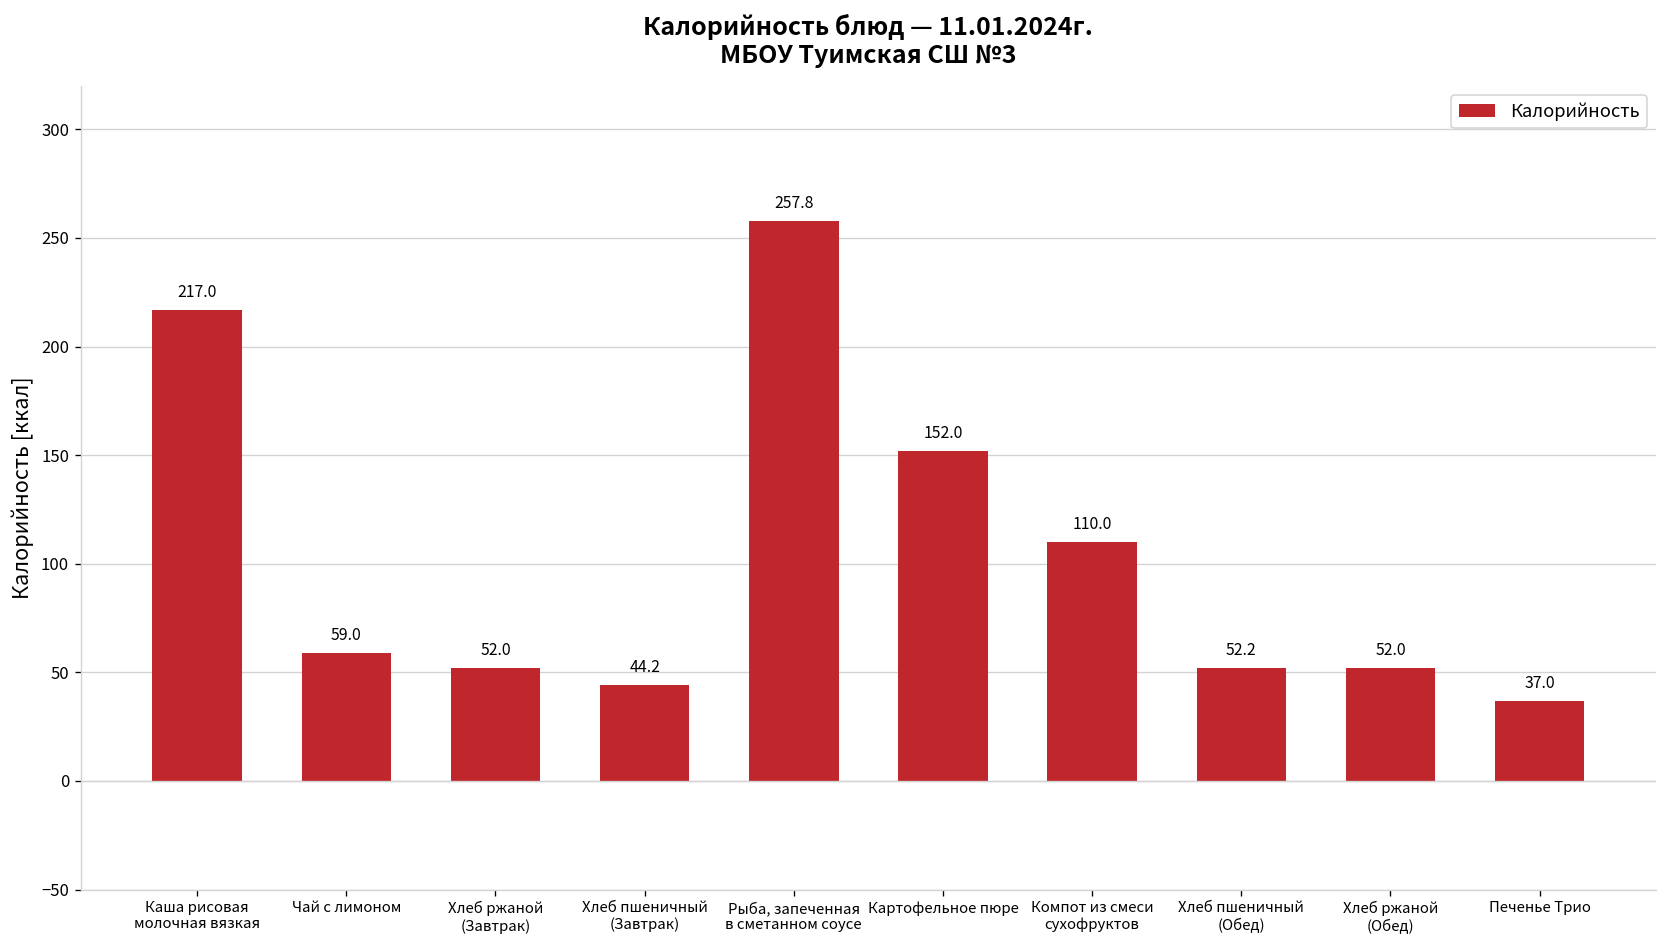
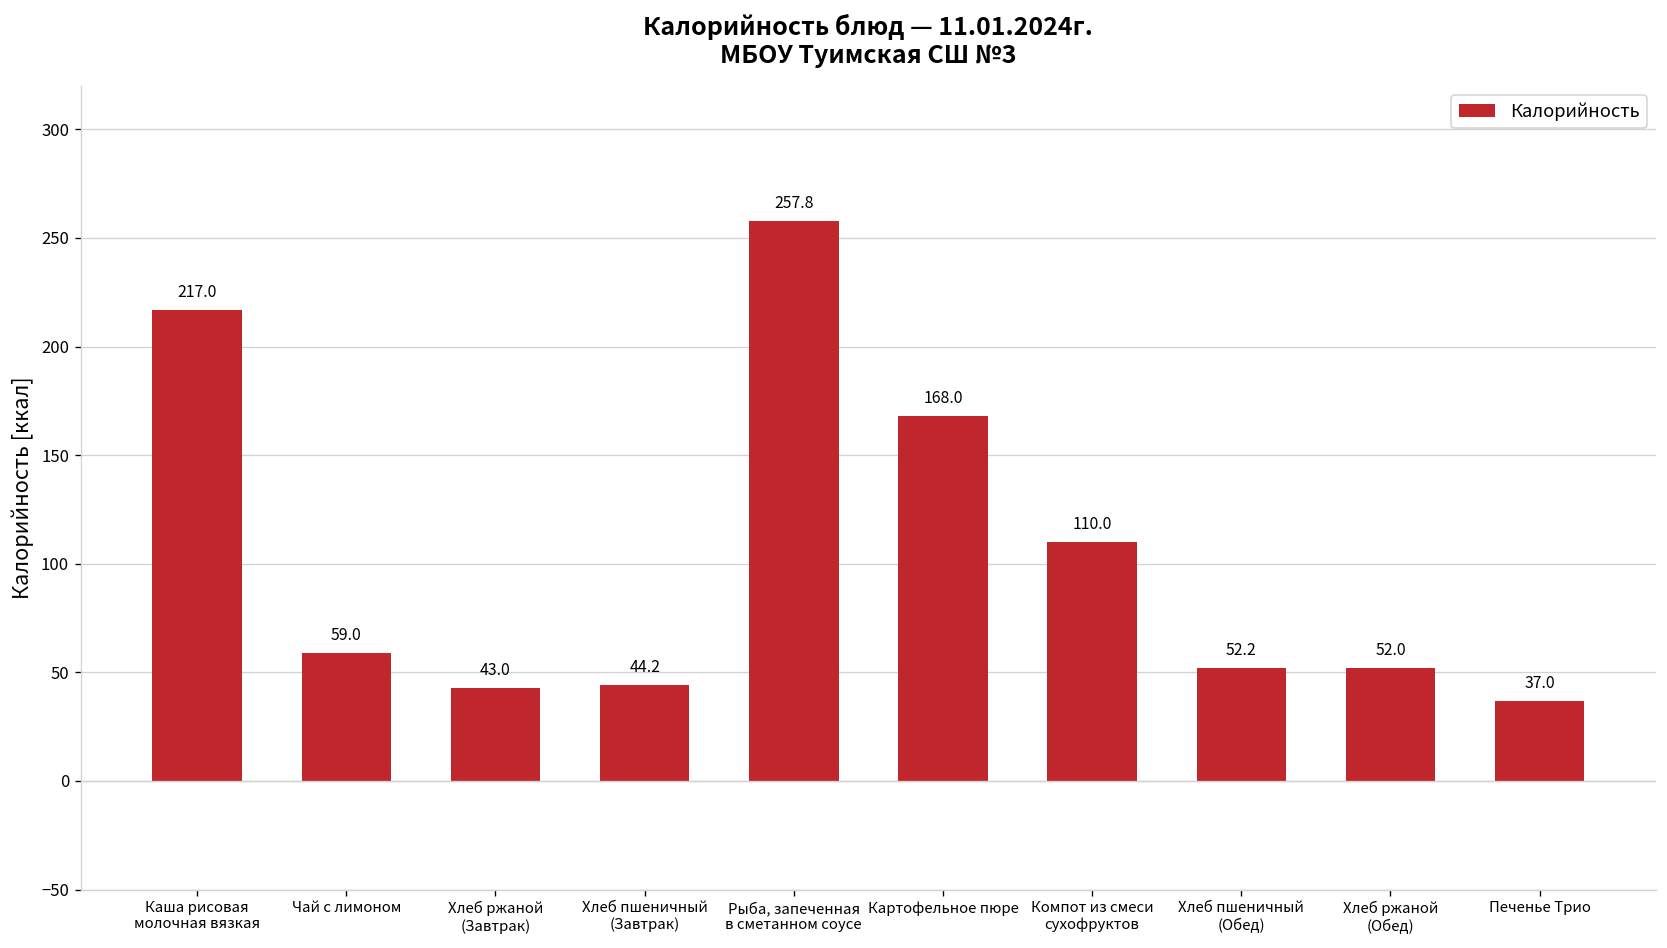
  {
    "Каша рисовая молочная вязкая": 217.0,
    "Чай с лимоном": 59.0,
-   "Хлеб ржаной (Завтрак)": 52.0,
+   "Хлеб ржаной (Завтрак)": 43.0,
    "Хлеб пшеничный (Завтрак)": 44.2,
    "Рыба, запеченная в сметанном соусе": 257.8,
-   "Картофельное пюре": 152.0,
+   "Картофельное пюре": 168.0,
    "Компот из смеси сухофруктов": 110.0,
    "Хлеб пшеничный (Обед)": 52.2,
    "Хлеб ржаной (Обед)": 52.0,
    "Печенье Трио": 37.0
  }
